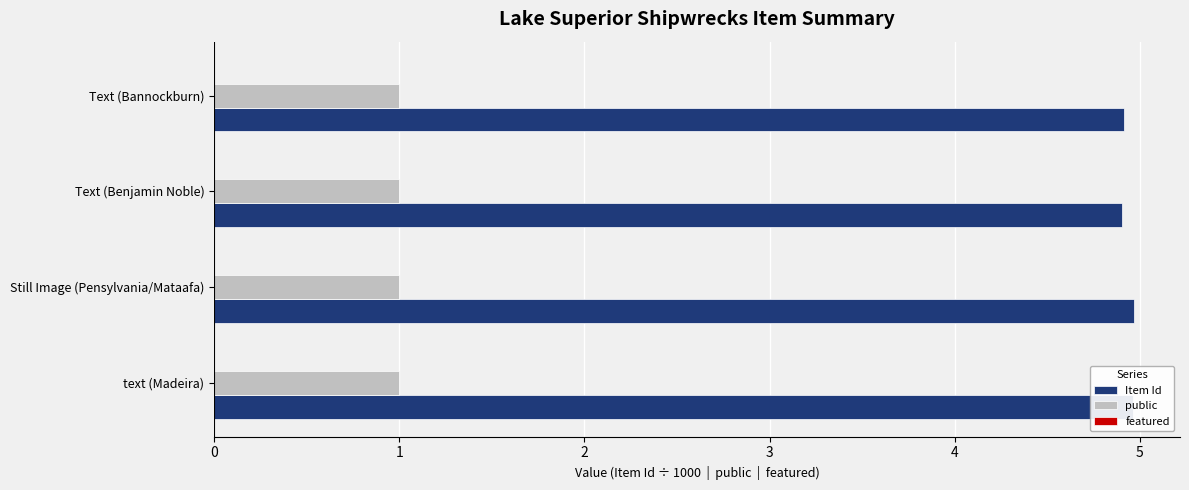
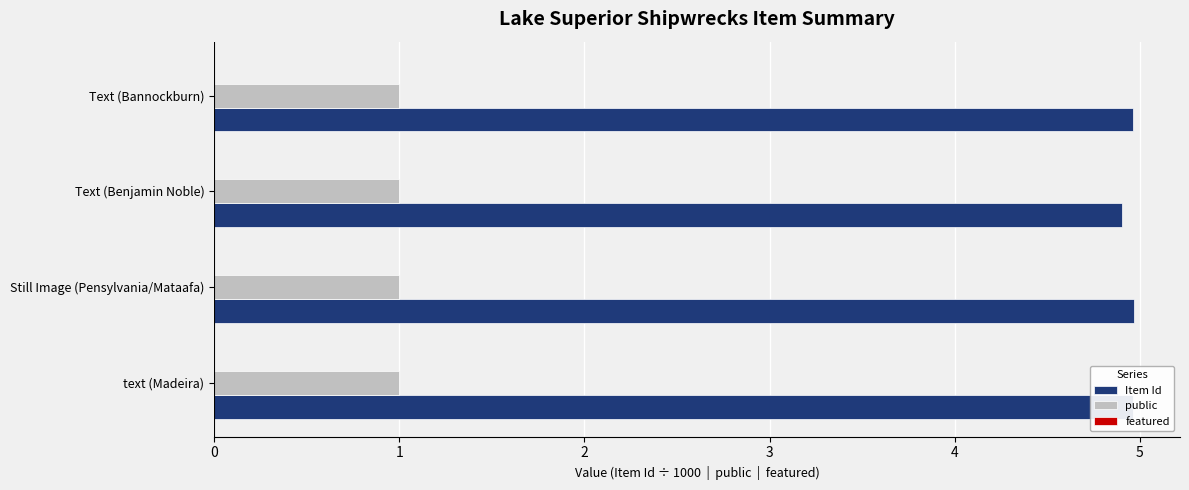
  {
    "Item Id": {
-     "Text (Bannockburn)": 4.91,
+     "Text (Bannockburn)": 4.96,
      "Text (Benjamin Noble)": 4.91,
      "Still Image (Pensylvania/Mataafa)": 4.97
    },
    "public": {
      "Text (Bannockburn)": 1.00,
      "Text (Benjamin Noble)": 1.00,
      "Still Image (Pensylvania/Mataafa)": 1.00,
      "text (Madeira)": 1.00
    },
    "featured": {
      "Text (Bannockburn)": 0.00,
      "Text (Benjamin Noble)": 0.00,
      "Still Image (Pensylvania/Mataafa)": 0.00,
      "text (Madeira)": 0.00
    }
  }
